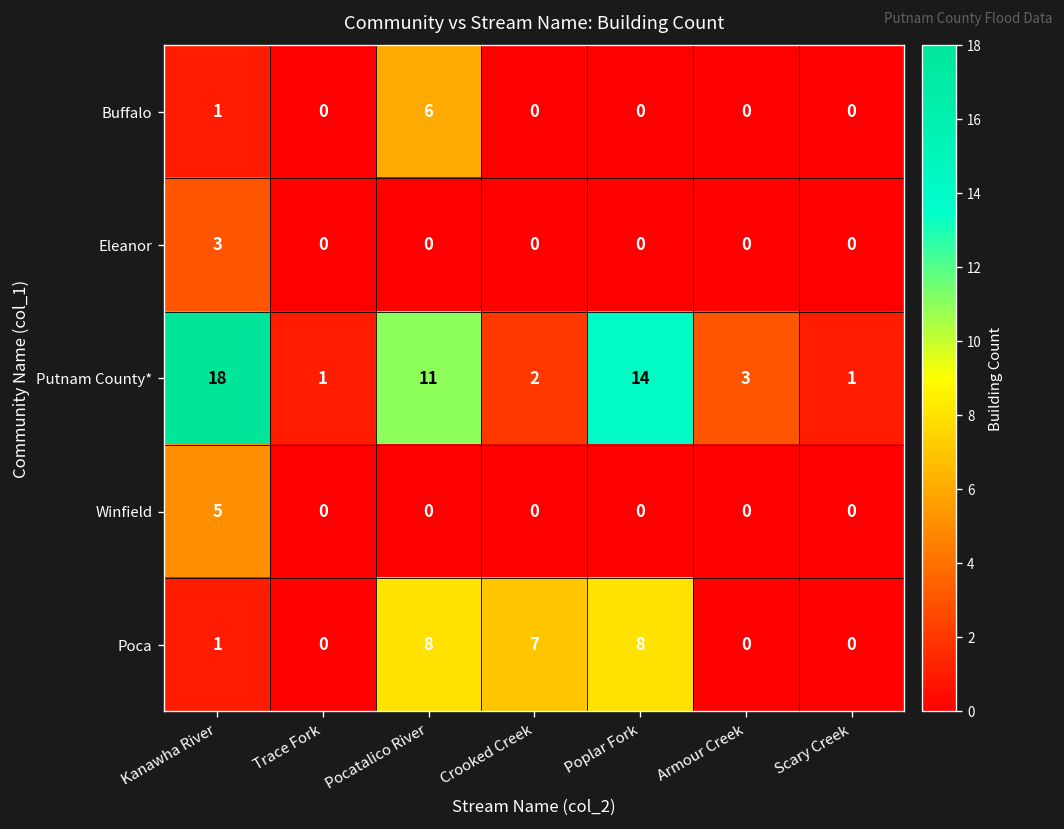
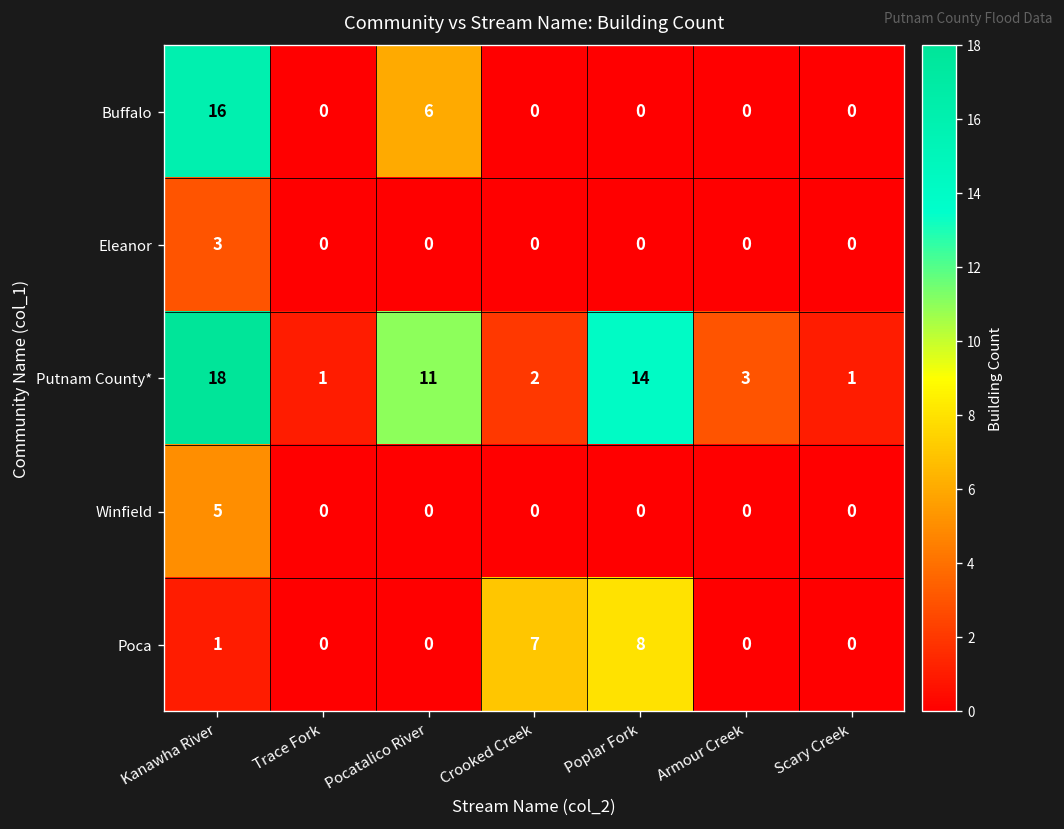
  {
    "Buffalo": {
-     "Kanawha River": 1,
+     "Kanawha River": 16,
      "Trace Fork": 0,
      "Pocatalico River": 6,
      "Crooked Creek": 0,
      "Poplar Fork": 0,
      "Armour Creek": 0,
      "Scary Creek": 0
    },
    "Eleanor": {
      "Kanawha River": 3,
      "Trace Fork": 0,
      "Pocatalico River": 0,
      "Crooked Creek": 0,
      "Poplar Fork": 0,
      "Armour Creek": 0,
      "Scary Creek": 0
    },
    "Putnam County*": {
      "Kanawha River": 18,
      "Trace Fork": 1,
      "Pocatalico River": 11,
      "Crooked Creek": 2,
      "Poplar Fork": 14,
      "Armour Creek": 3,
      "Scary Creek": 1
    },
    "Winfield": {
      "Kanawha River": 5,
      "Trace Fork": 0,
      "Pocatalico River": 0,
      "Crooked Creek": 0,
      "Poplar Fork": 0,
      "Armour Creek": 0,
      "Scary Creek": 0
    },
    "Poca": {
      "Kanawha River": 1,
      "Trace Fork": 0,
-     "Pocatalico River": 8,
+     "Pocatalico River": 0,
      "Crooked Creek": 7,
      "Poplar Fork": 8,
      "Armour Creek": 0,
      "Scary Creek": 0
    }
  }
